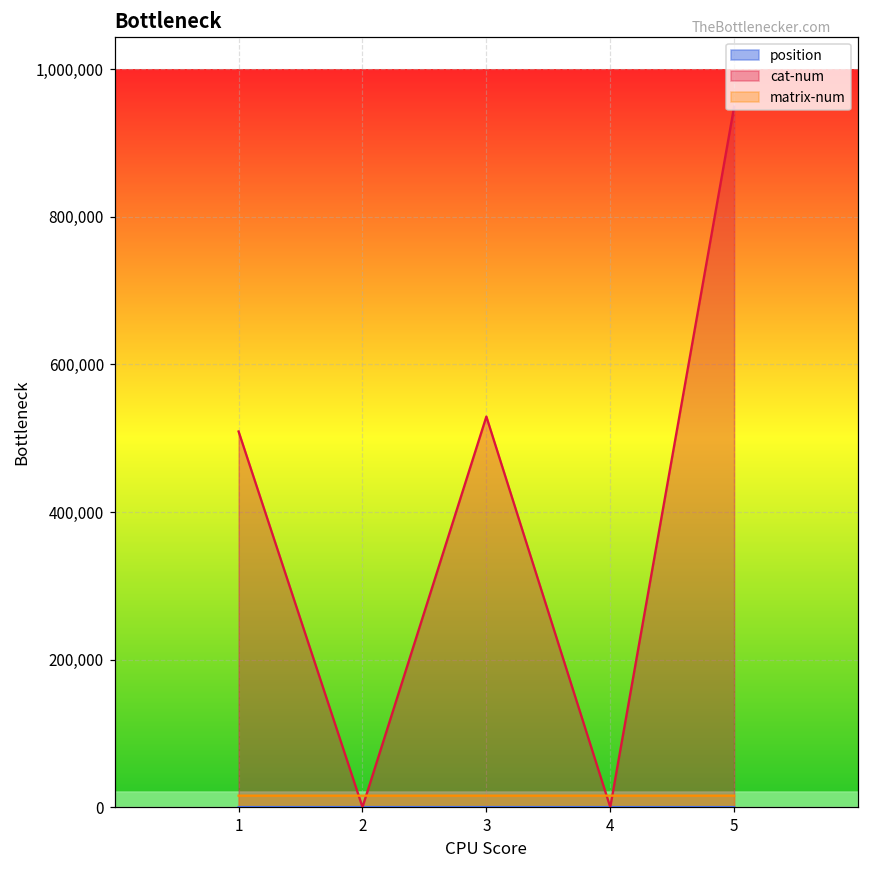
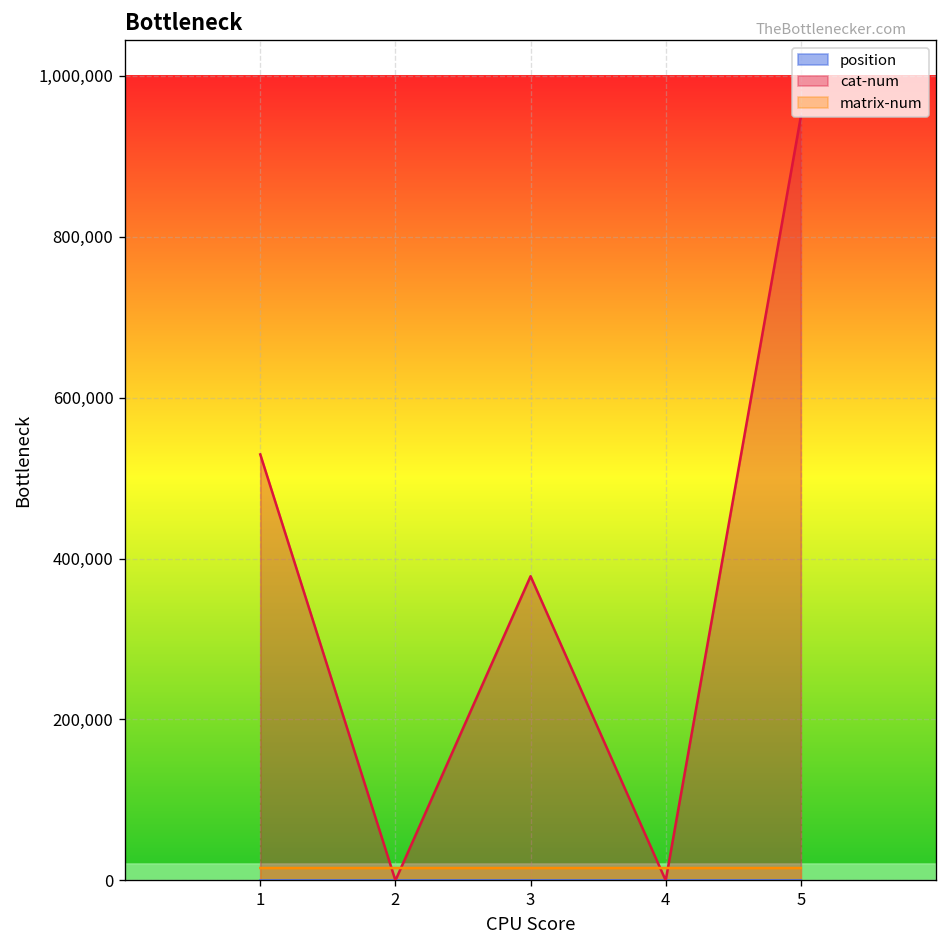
  {
    "cat-num": {
-     "1": "510,000",
-     "3": "530,000"
+     "1": "530,000",
+     "3": "380,000"
    }
  }
